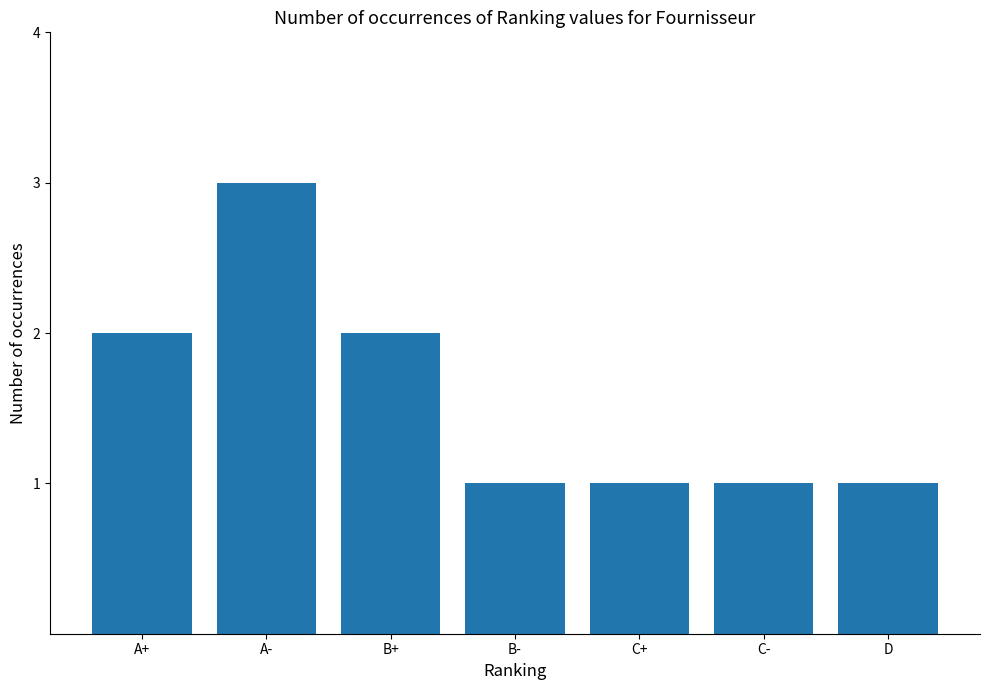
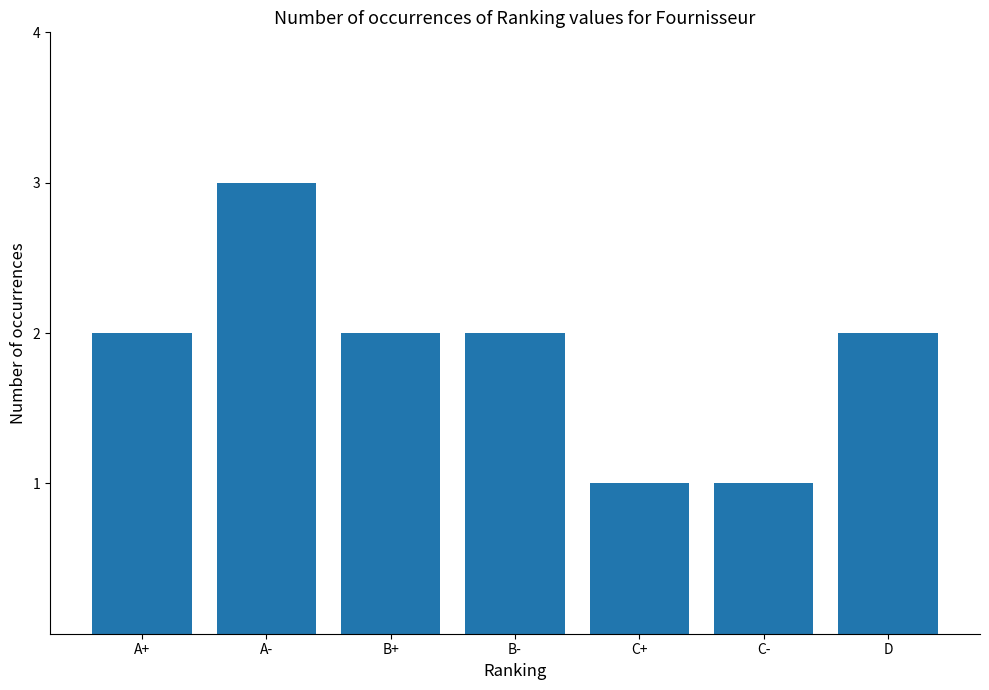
  {
    "A+": 2,
    "A-": 3,
    "B+": 2,
-   "B-": 1,
+   "B-": 2,
    "C+": 1,
    "C-": 1,
-   "D": 1
+   "D": 2
  }
